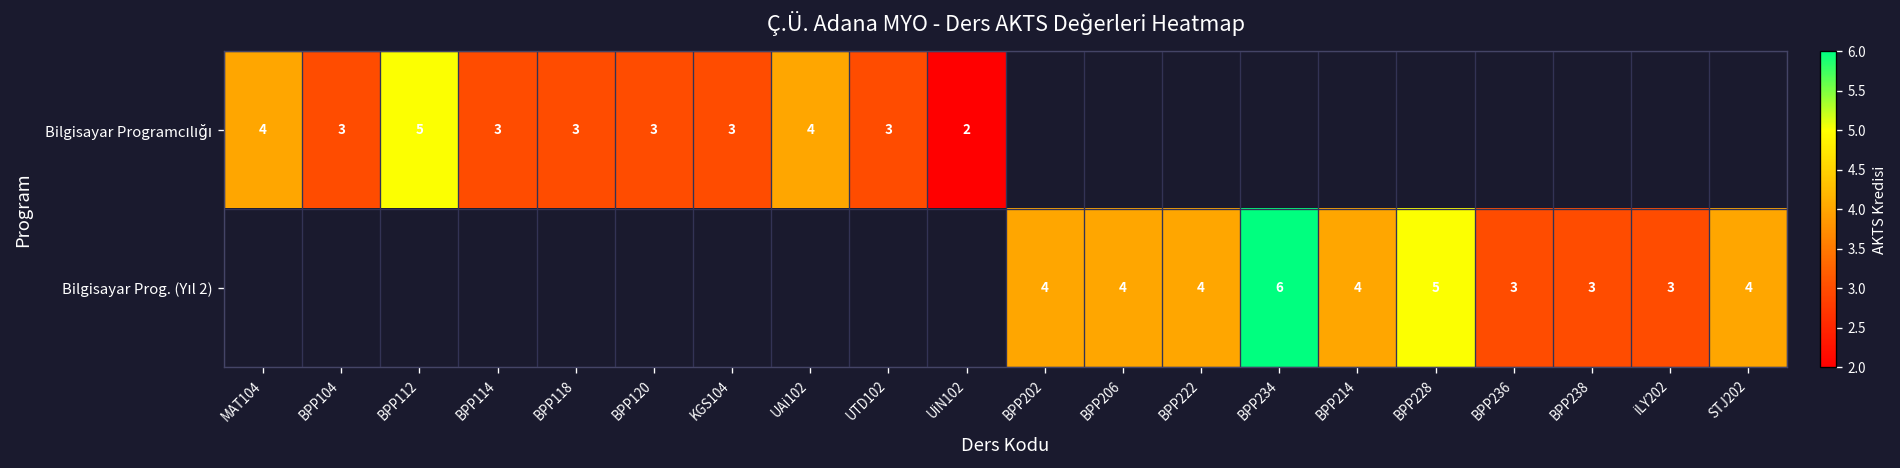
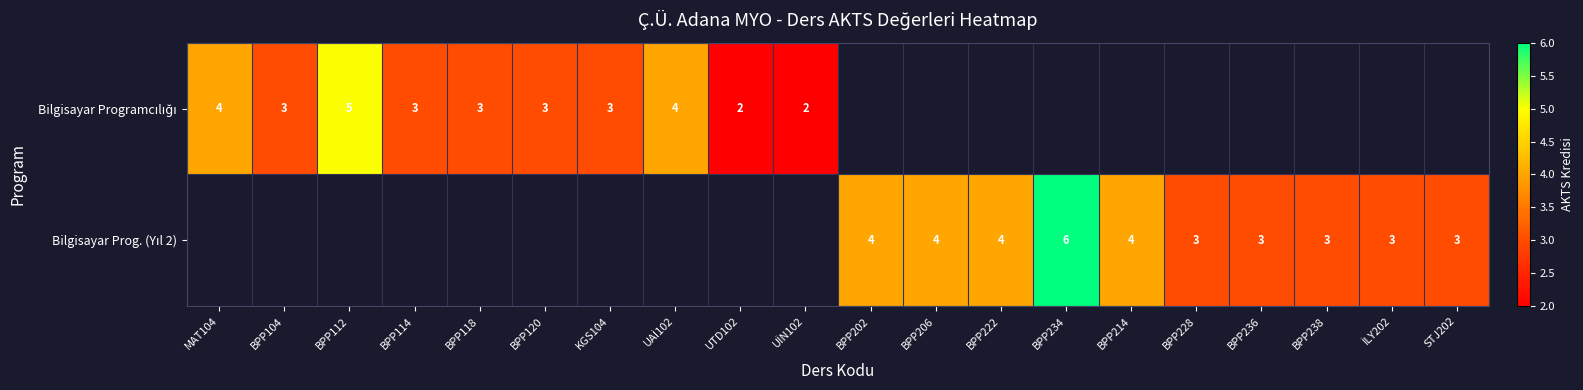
  {
    "Bilgisayar Programcılığı": {
      "MAT104": 4,
      "BPP104": 3,
      "BPP112": 5,
      "BPP114": 3,
      "BPP118": 3,
      "BPP120": 3,
      "KGS104": 3,
      "UAİ102": 4,
-     "UTD102": 3,
+     "UTD102": 2,
      "UİN102": 2
    },
    "Bilgisayar Prog. (Yıl 2)": {
      "BPP202": 4,
      "BPP206": 4,
      "BPP222": 4,
      "BPP234": 6,
      "BPP214": 4,
-     "BPP228": 5,
+     "BPP228": 3,
      "BPP236": 3,
      "BPP238": 3,
      "İLY202": 3,
-     "STJ202": 4
+     "STJ202": 3
    }
  }
